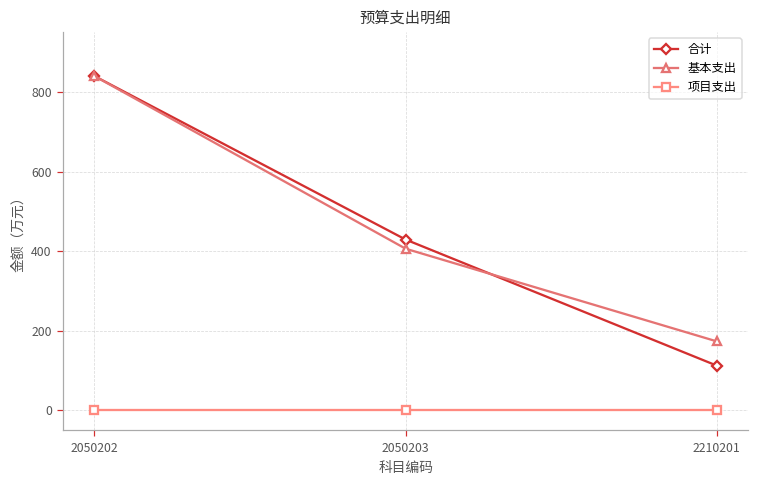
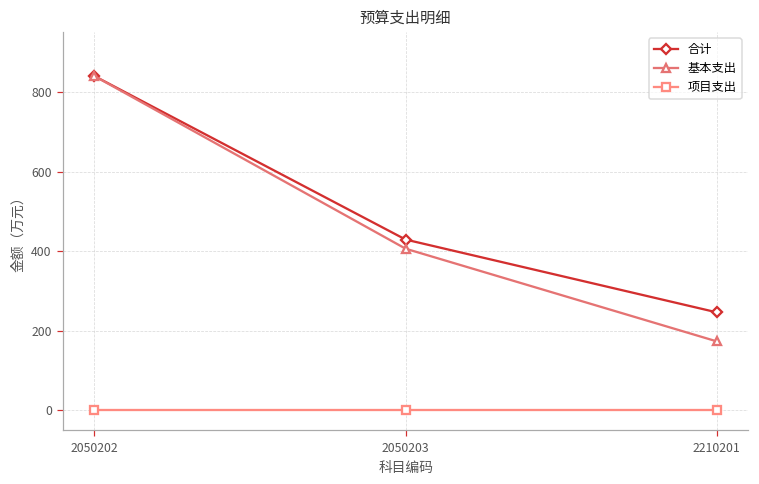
  {
    "合计": {
      "2050203": 430,
-     "2210201": 110
+     "2210201": 250
    }
  }
